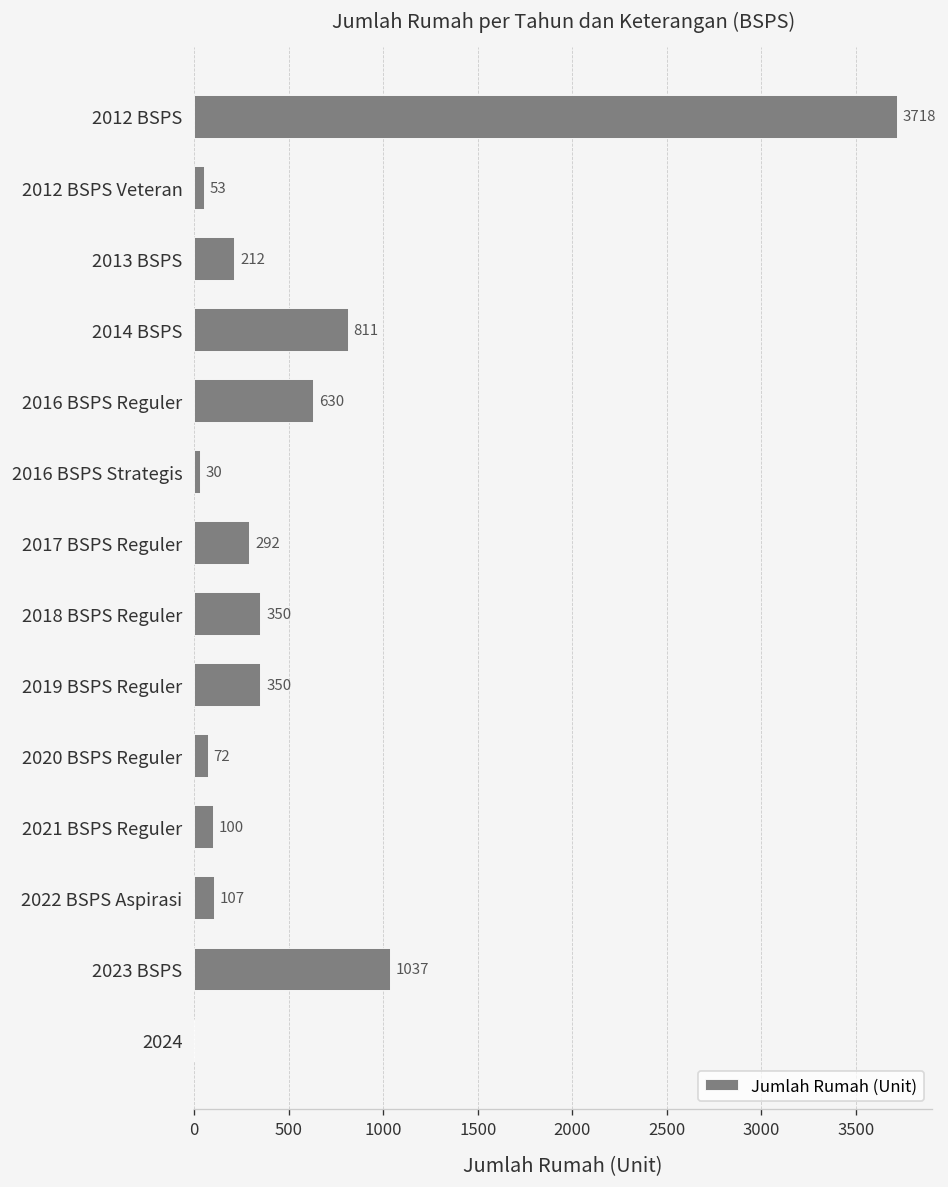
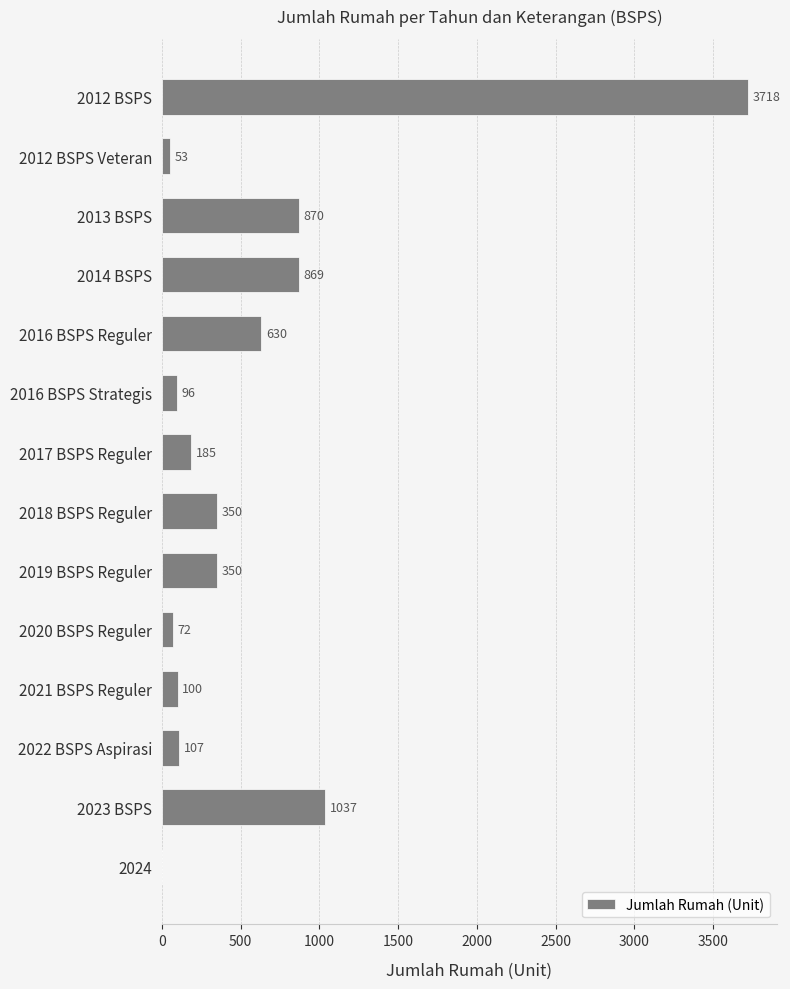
  {
    "2012 BSPS": 3718,
    "2012 BSPS Veteran": 53,
-   "2013 BSPS": 212,
-   "2014 BSPS": 811,
+   "2013 BSPS": 870,
+   "2014 BSPS": 869,
    "2016 BSPS Reguler": 630,
-   "2016 BSPS Strategis": 30,
-   "2017 BSPS Reguler": 292,
+   "2016 BSPS Strategis": 96,
+   "2017 BSPS Reguler": 185,
    "2018 BSPS Reguler": 350,
    "2019 BSPS Reguler": 350,
    "2020 BSPS Reguler": 72,
    "2021 BSPS Reguler": 100,
    "2022 BSPS Aspirasi": 107,
    "2023 BSPS": 1037
  }
